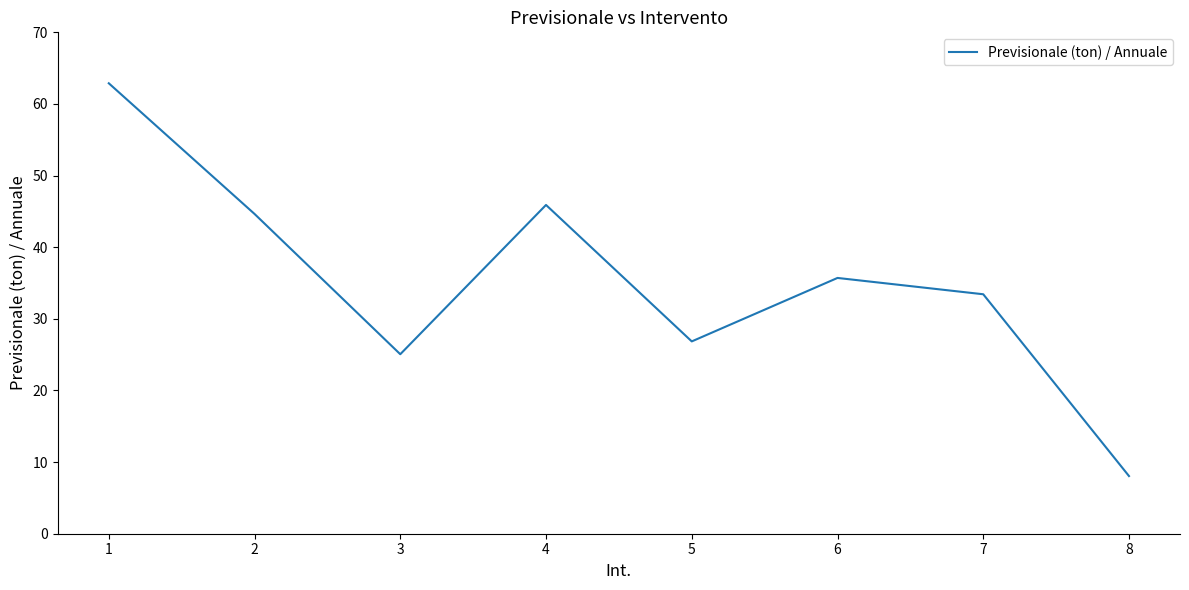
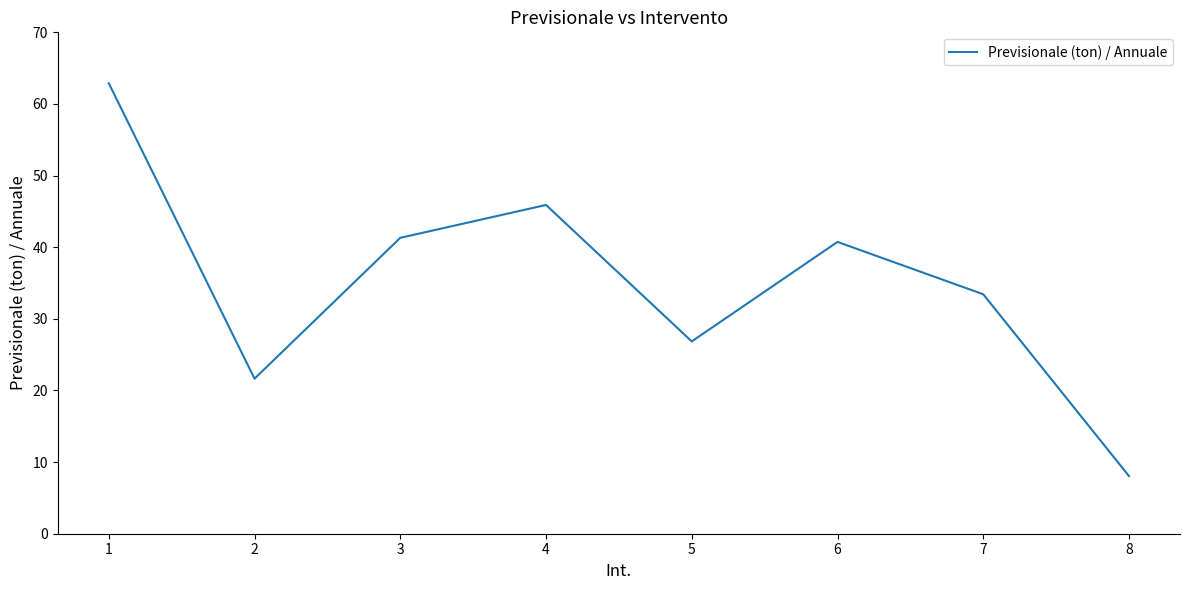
  {
    "1": 63,
-   "2": 45,
-   "3": 25,
+   "2": 22,
+   "3": 41,
    "4": 46,
    "5": 27,
-   "6": 36,
+   "6": 41,
    "7": 33,
    "8": 8
  }
